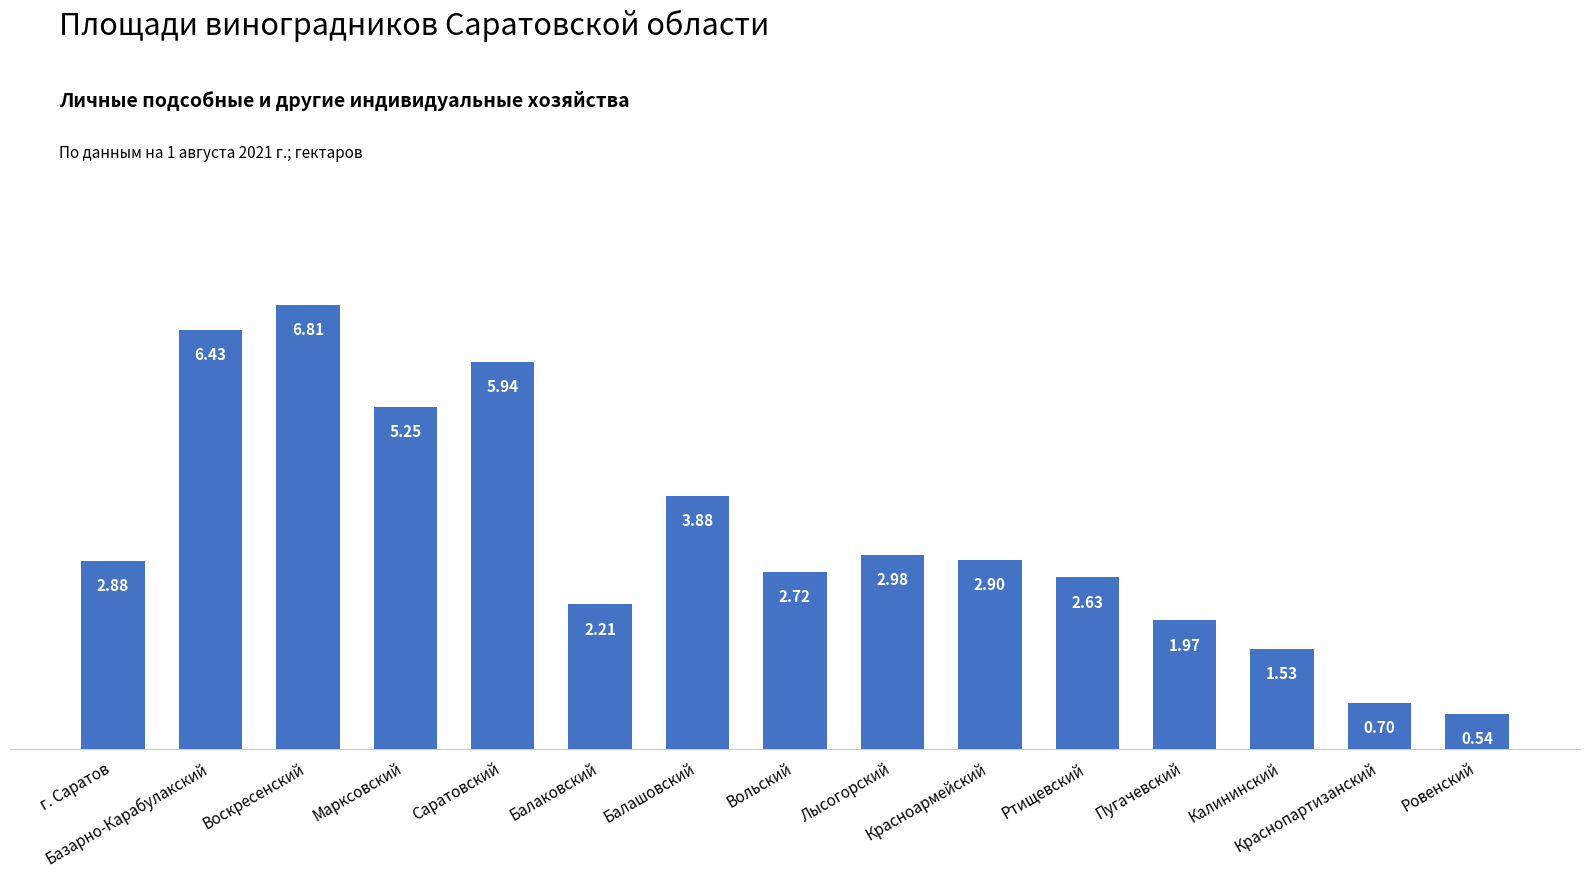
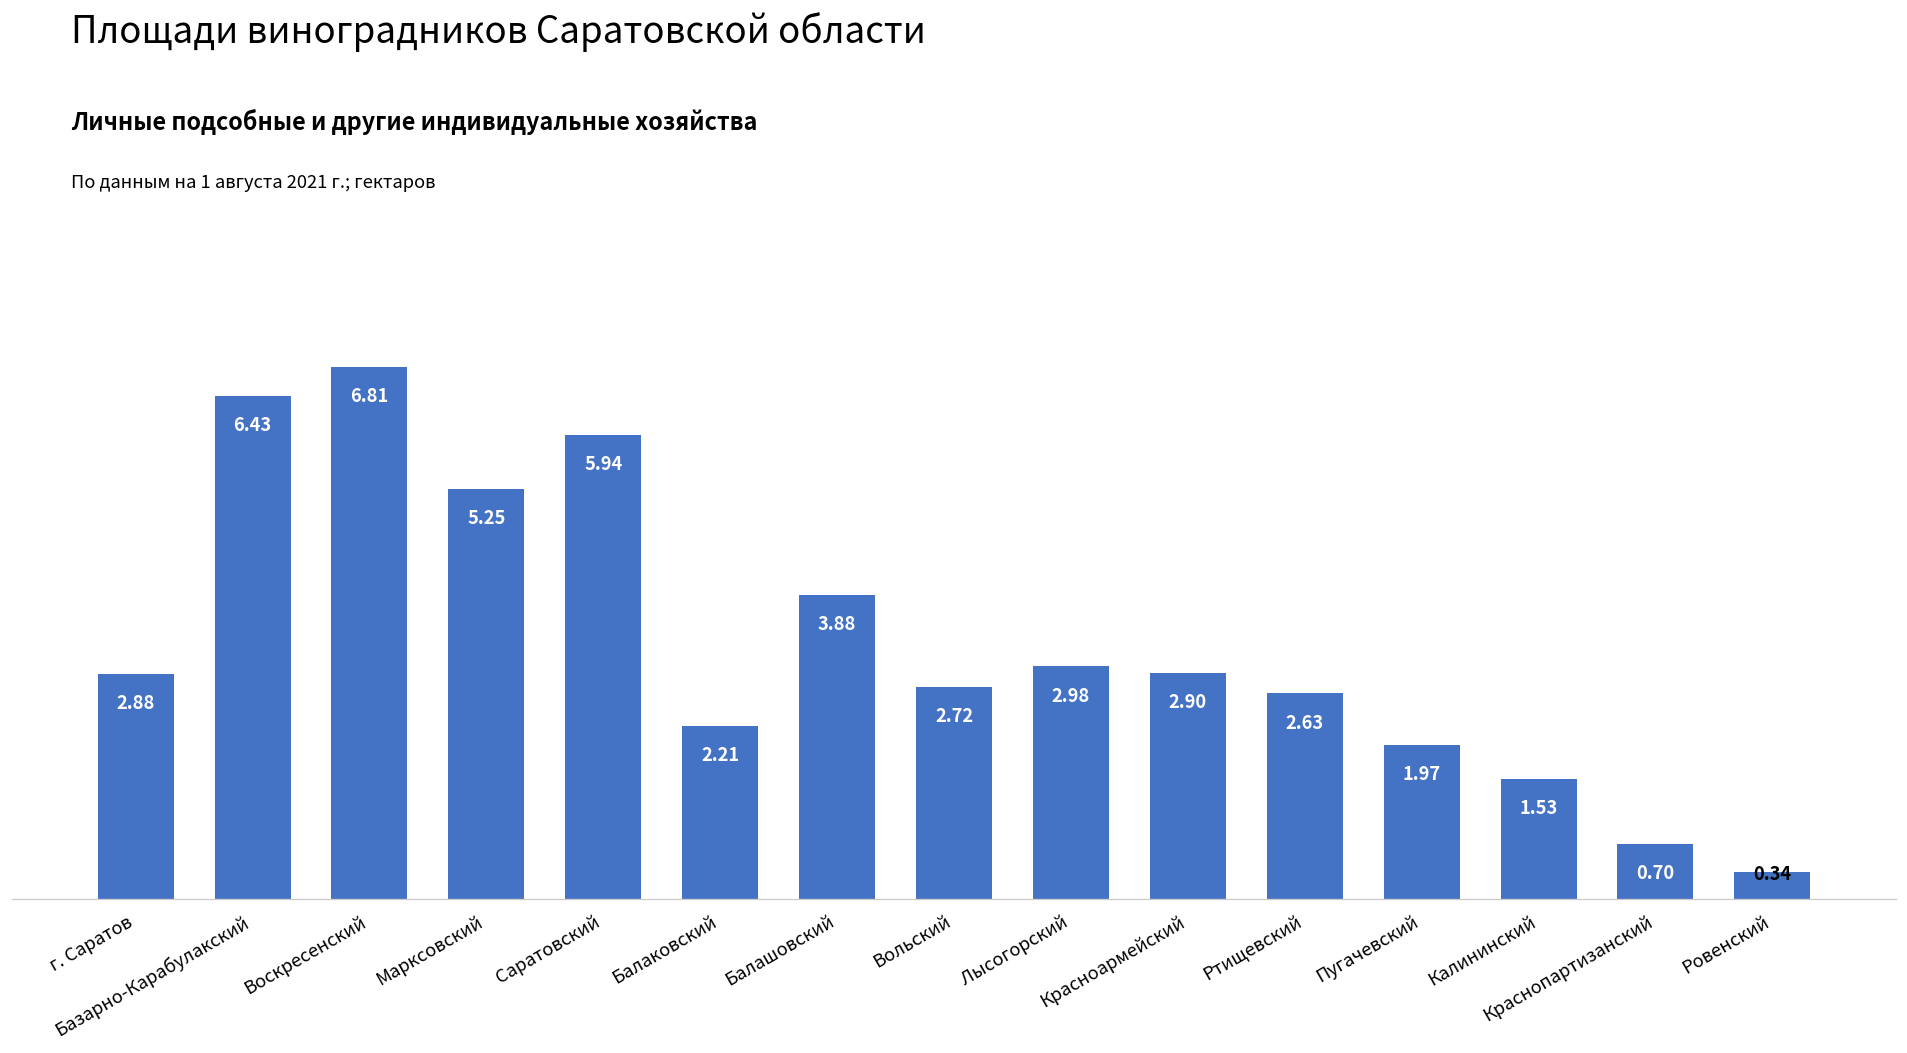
  {
    "г. Саратов": 2.88,
    "Базарно-Карабулакский": 6.43,
    "Воскресенский": 6.81,
    "Марксовский": 5.25,
    "Саратовский": 5.94,
    "Балаковский": 2.21,
    "Балашовский": 3.88,
    "Вольский": 2.72,
    "Лысогорский": 2.98,
    "Красноармейский": 2.90,
    "Ртищевский": 2.63,
    "Пугачевский": 1.97,
    "Калининский": 1.53,
    "Краснопартизанский": 0.70,
-   "Ровенский": 0.54
+   "Ровенский": 0.34
  }
